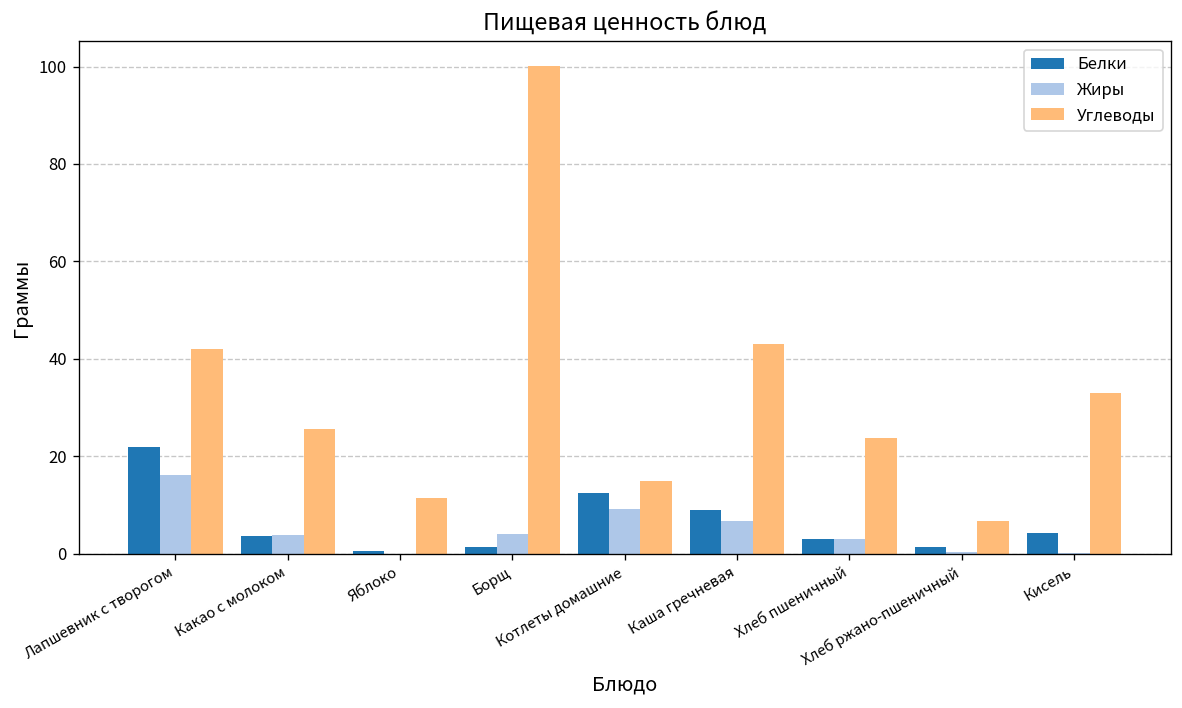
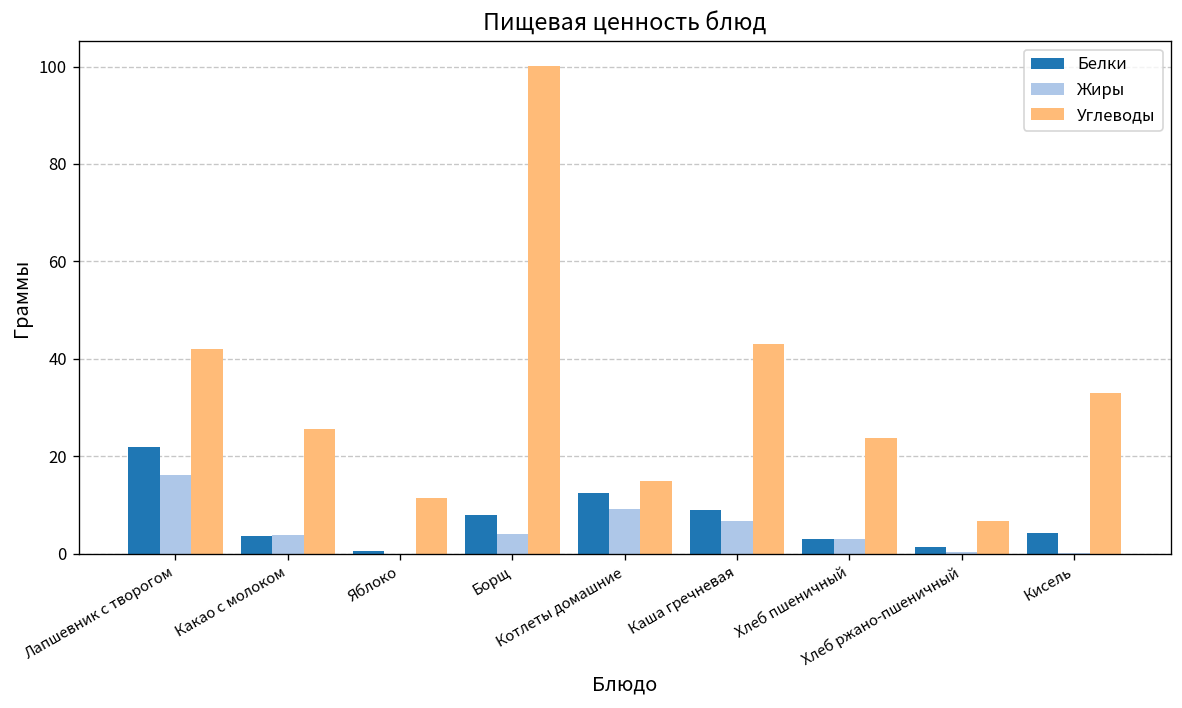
  {
    "Белки": {
      "Лапшевник с творогом": 22,
      "Какао с молоком": 4,
-     "Борщ": 1,
+     "Борщ": 8,
      "Котлеты домашние": 12,
      "Каша гречневая": 9,
      "Хлеб пшеничный": 3,
      "Хлеб ржано-пшеничный": 1,
      "Кисель": 4
    },
    "Жиры": {
      "Лапшевник с творогом": 16,
      "Какао с молоком": 4,
      "Яблоко": 0,
      "Борщ": 4,
      "Котлеты домашние": 9,
      "Каша гречневая": 7,
      "Хлеб пшеничный": 3
    },
    "Углеводы": {
      "Лапшевник с творогом": 42,
      "Какао с молоком": 25,
      "Яблоко": 11,
      "Борщ": 100,
      "Котлеты домашние": 15,
      "Каша гречневая": 43,
      "Хлеб пшеничный": 24,
      "Хлеб ржано-пшеничный": 7,
      "Кисель": 33
    }
  }
